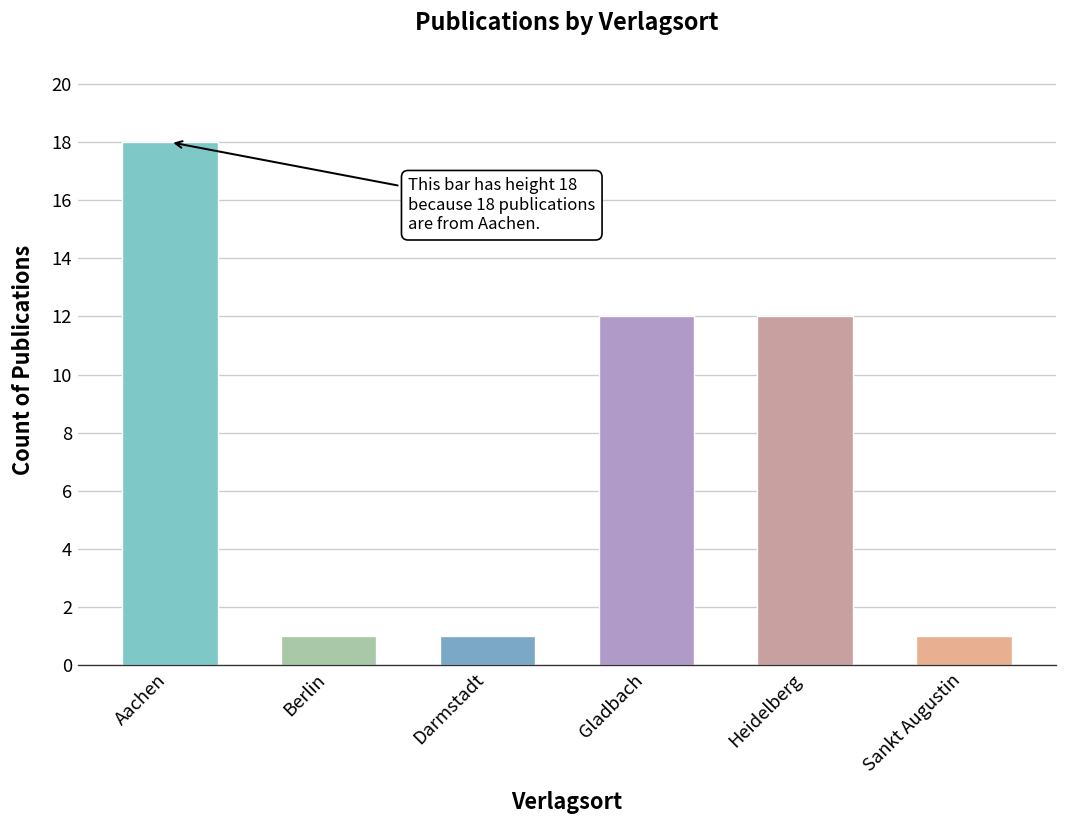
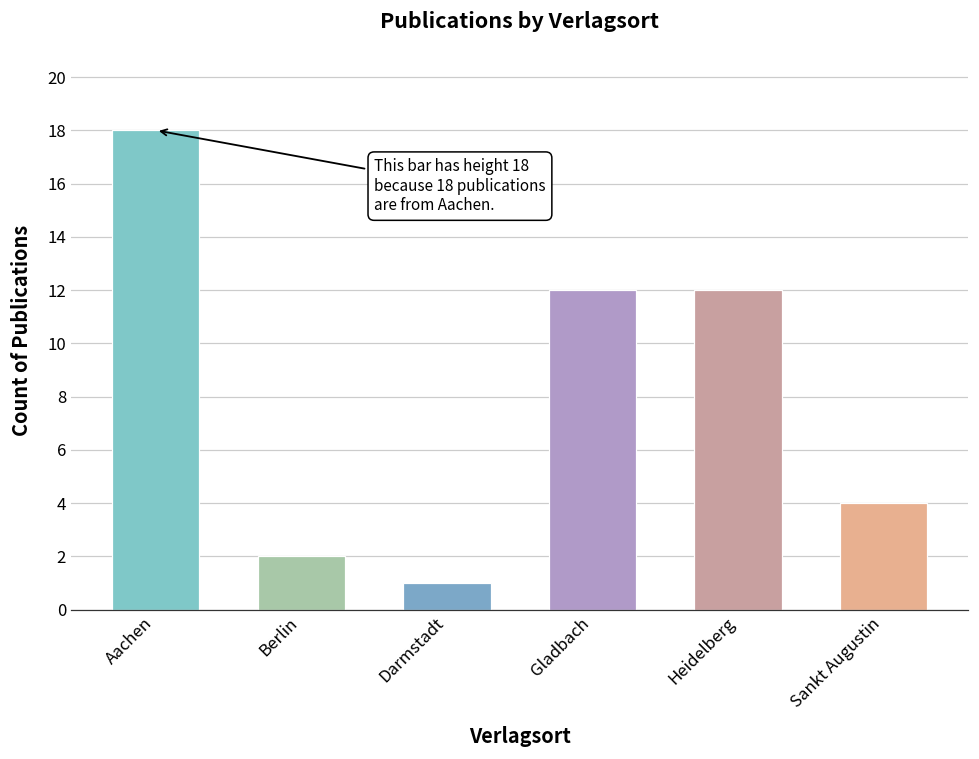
  {
-   "Berlin": 1,
+   "Berlin": 2,
    "Darmstadt": 1,
    "Gladbach": 12,
    "Heidelberg": 12,
-   "Sankt Augustin": 1
+   "Sankt Augustin": 4
  }
